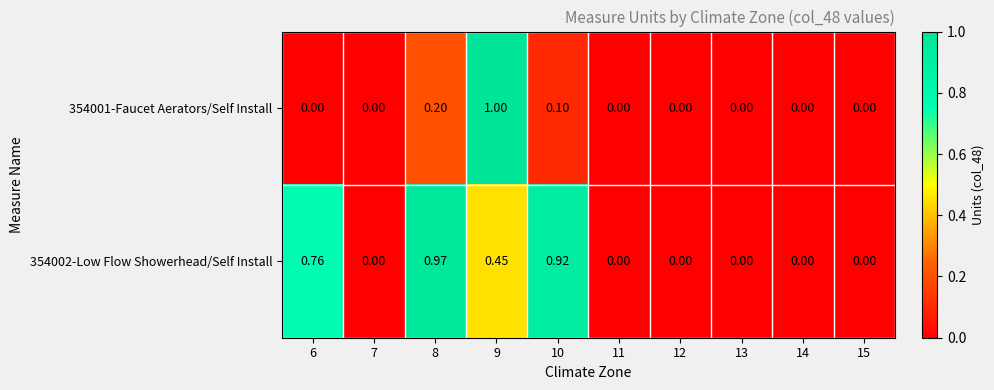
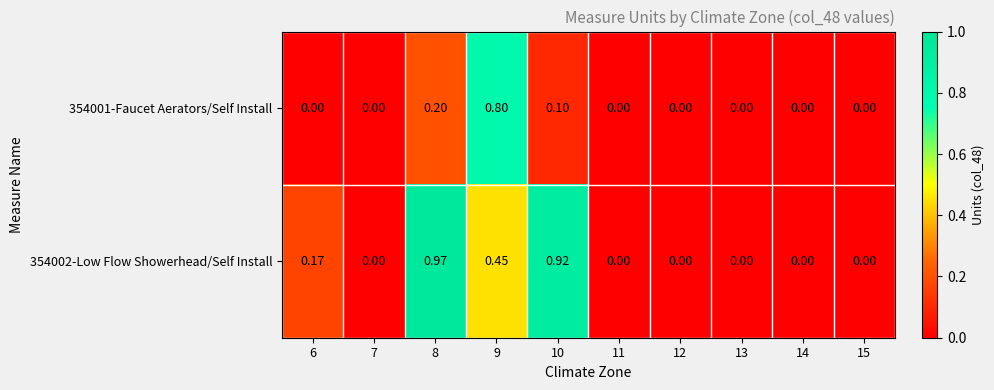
  {
    "354001-Faucet Aerators/Self Install": {
      "6": 0.00,
      "7": 0.00,
      "8": 0.20,
-     "9": 1.00,
+     "9": 0.80,
      "10": 0.10,
      "11": 0.00,
      "12": 0.00,
      "13": 0.00,
      "14": 0.00,
      "15": 0.00
    },
    "354002-Low Flow Showerhead/Self Install": {
-     "6": 0.76,
+     "6": 0.17,
      "7": 0.00,
      "8": 0.97,
      "9": 0.45,
      "10": 0.92,
      "11": 0.00,
      "12": 0.00,
      "13": 0.00,
      "14": 0.00,
      "15": 0.00
    }
  }
